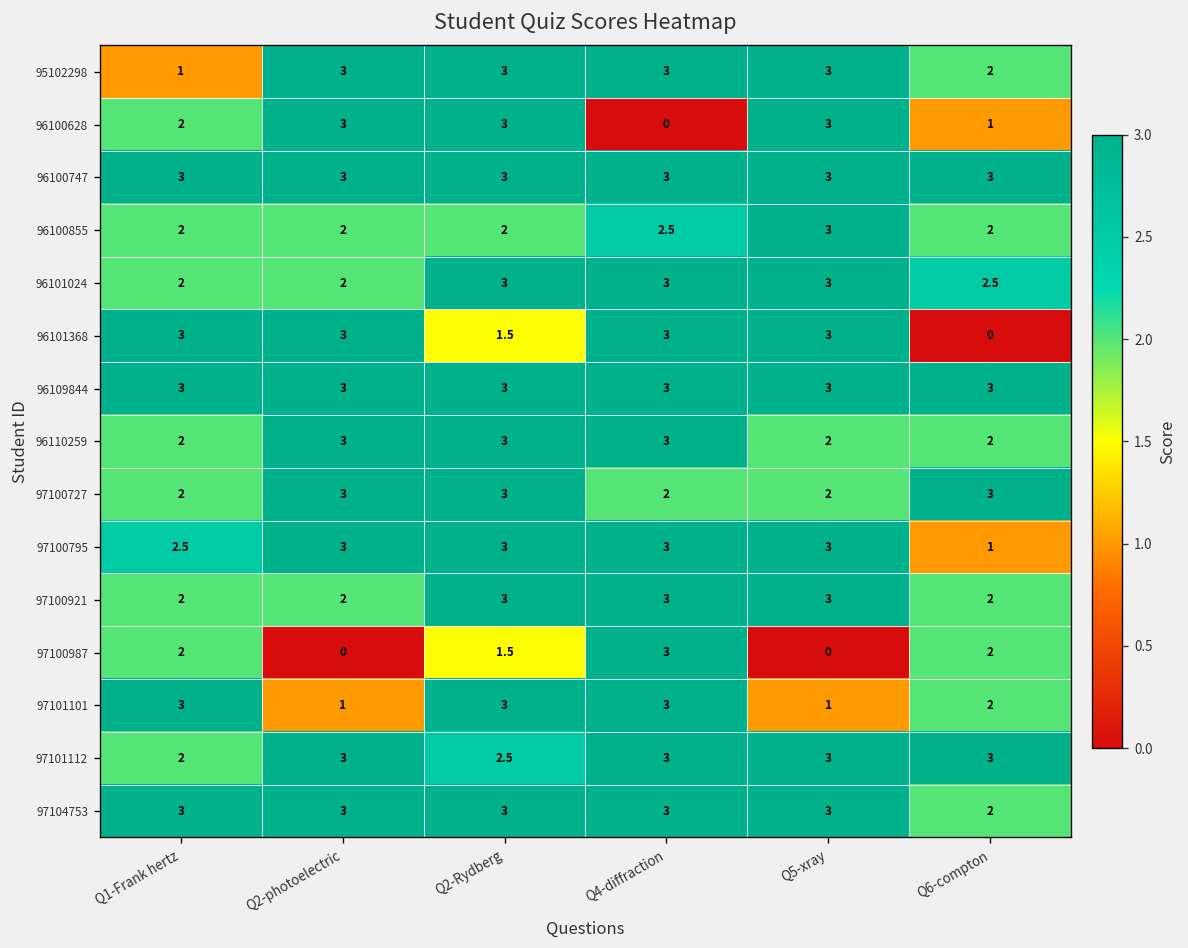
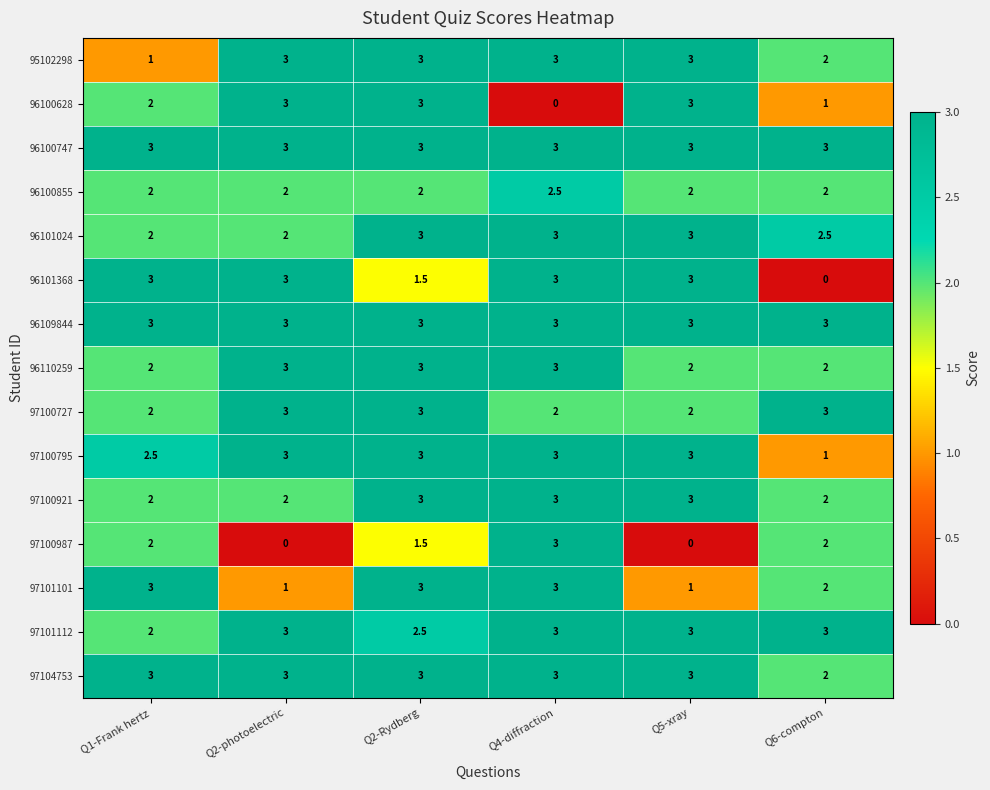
  {
    "95102298": {
      "Q1-Frank hertz": 1,
      "Q2-photoelectric": 3,
      "Q2-Rydberg": 3,
      "Q4-diffraction": 3,
      "Q5-xray": 3,
      "Q6-compton": 2
    },
    "96100628": {
      "Q1-Frank hertz": 2,
      "Q2-photoelectric": 3,
      "Q2-Rydberg": 3,
      "Q4-diffraction": 0,
      "Q5-xray": 3,
      "Q6-compton": 1
    },
    "96100747": {
      "Q1-Frank hertz": 3,
      "Q2-photoelectric": 3,
      "Q2-Rydberg": 3,
      "Q4-diffraction": 3,
      "Q5-xray": 3,
      "Q6-compton": 3
    },
    "96100855": {
      "Q1-Frank hertz": 2,
      "Q2-photoelectric": 2,
      "Q2-Rydberg": 2,
      "Q4-diffraction": 2.5,
-     "Q5-xray": 3,
+     "Q5-xray": 2,
      "Q6-compton": 2
    },
    "96101024": {
      "Q1-Frank hertz": 2,
      "Q2-photoelectric": 2,
      "Q2-Rydberg": 3,
      "Q4-diffraction": 3,
      "Q5-xray": 3,
      "Q6-compton": 2.5
    },
    "96101368": {
      "Q1-Frank hertz": 3,
      "Q2-photoelectric": 3,
      "Q2-Rydberg": 1.5,
      "Q4-diffraction": 3,
      "Q5-xray": 3,
      "Q6-compton": 0
    },
    "96109844": {
      "Q1-Frank hertz": 3,
      "Q2-photoelectric": 3,
      "Q2-Rydberg": 3,
      "Q4-diffraction": 3,
      "Q5-xray": 3,
      "Q6-compton": 3
    },
    "96110259": {
      "Q1-Frank hertz": 2,
      "Q2-photoelectric": 3,
      "Q2-Rydberg": 3,
      "Q4-diffraction": 3,
      "Q5-xray": 2,
      "Q6-compton": 2
    },
    "97100727": {
      "Q1-Frank hertz": 2,
      "Q2-photoelectric": 3,
      "Q2-Rydberg": 3,
      "Q4-diffraction": 2,
      "Q5-xray": 2,
      "Q6-compton": 3
    },
    "97100795": {
      "Q1-Frank hertz": 2.5,
      "Q2-photoelectric": 3,
      "Q2-Rydberg": 3,
      "Q4-diffraction": 3,
      "Q5-xray": 3,
      "Q6-compton": 1
    },
    "97100921": {
      "Q1-Frank hertz": 2,
      "Q2-photoelectric": 2,
      "Q2-Rydberg": 3,
      "Q4-diffraction": 3,
      "Q5-xray": 3,
      "Q6-compton": 2
    },
    "97100987": {
      "Q1-Frank hertz": 2,
      "Q2-photoelectric": 0,
      "Q2-Rydberg": 1.5,
      "Q4-diffraction": 3,
      "Q5-xray": 0,
      "Q6-compton": 2
    },
    "97101101": {
      "Q1-Frank hertz": 3,
      "Q2-photoelectric": 1,
      "Q2-Rydberg": 3,
      "Q4-diffraction": 3,
      "Q5-xray": 1,
      "Q6-compton": 2
    },
    "97101112": {
      "Q1-Frank hertz": 2,
      "Q2-photoelectric": 3,
      "Q2-Rydberg": 2.5,
      "Q4-diffraction": 3,
      "Q5-xray": 3,
      "Q6-compton": 3
    },
    "97104753": {
      "Q1-Frank hertz": 3,
      "Q2-photoelectric": 3,
      "Q2-Rydberg": 3,
      "Q4-diffraction": 3,
      "Q5-xray": 3,
      "Q6-compton": 2
    }
  }
